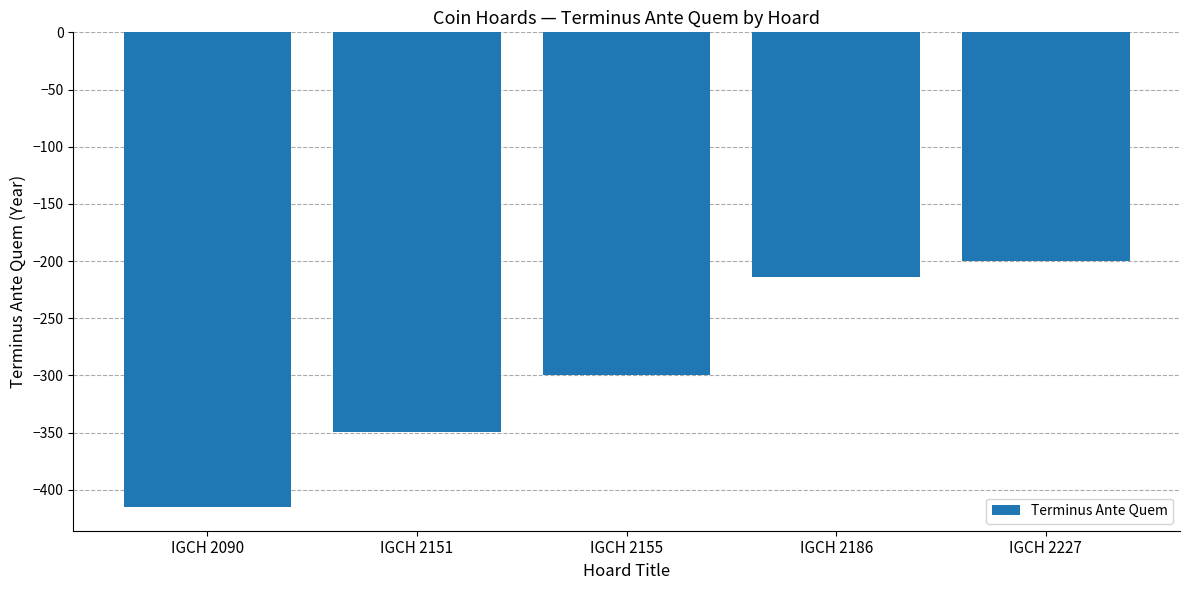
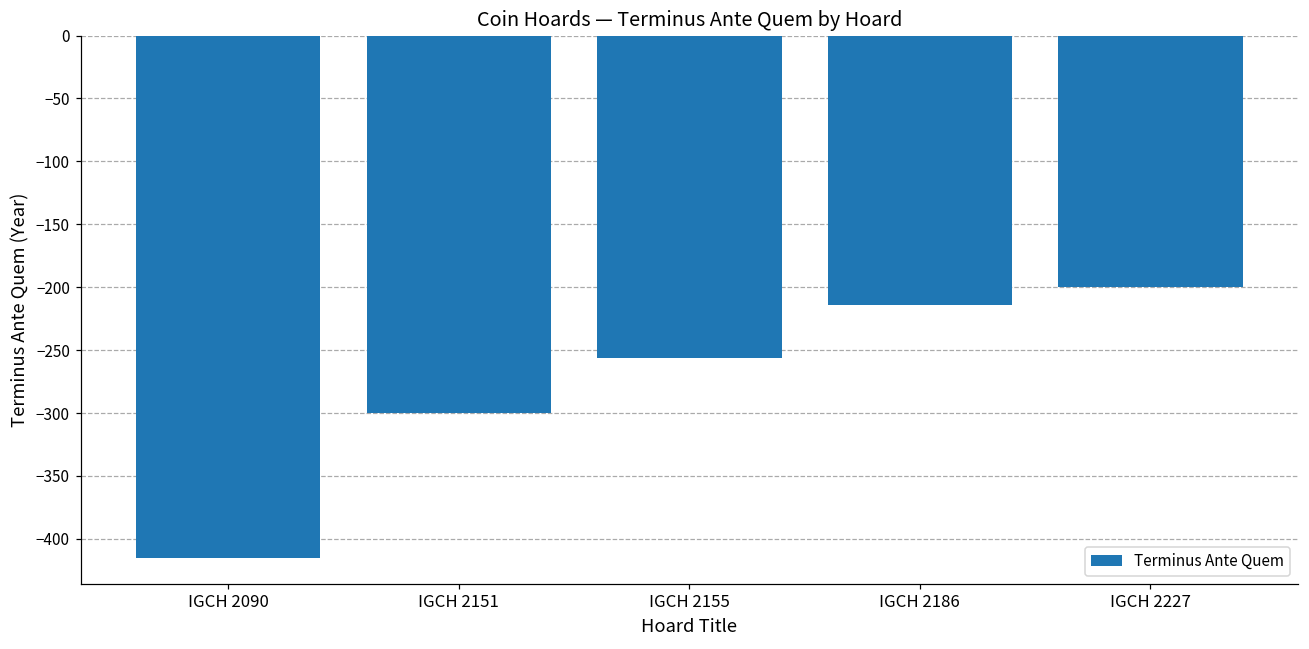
  {
    "IGCH 2090": -415,
-   "IGCH 2151": -349,
-   "IGCH 2155": -300,
+   "IGCH 2151": -300,
+   "IGCH 2155": -256,
    "IGCH 2186": -214,
    "IGCH 2227": -200
  }
